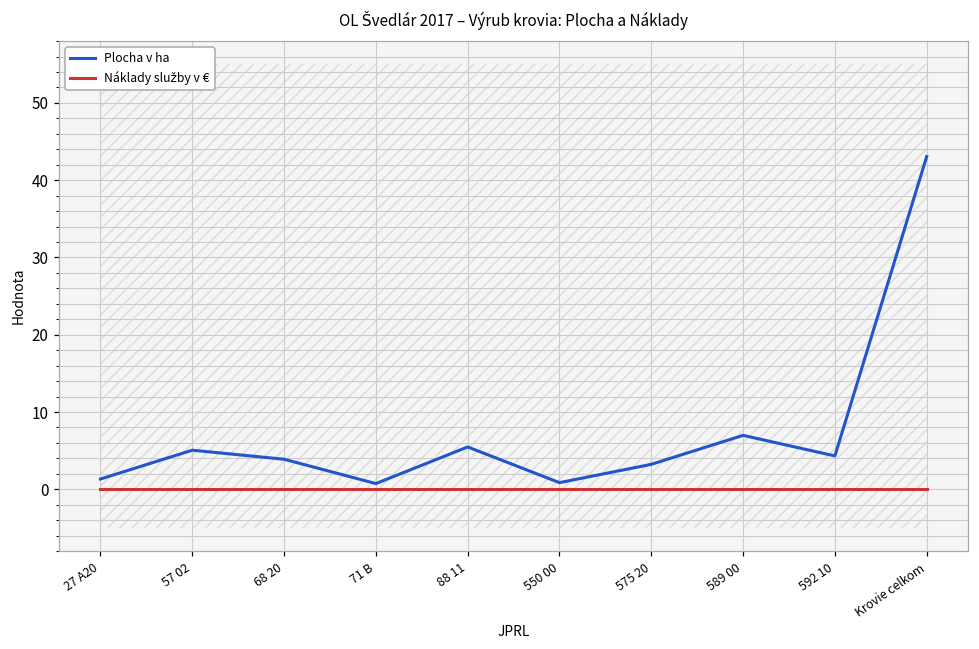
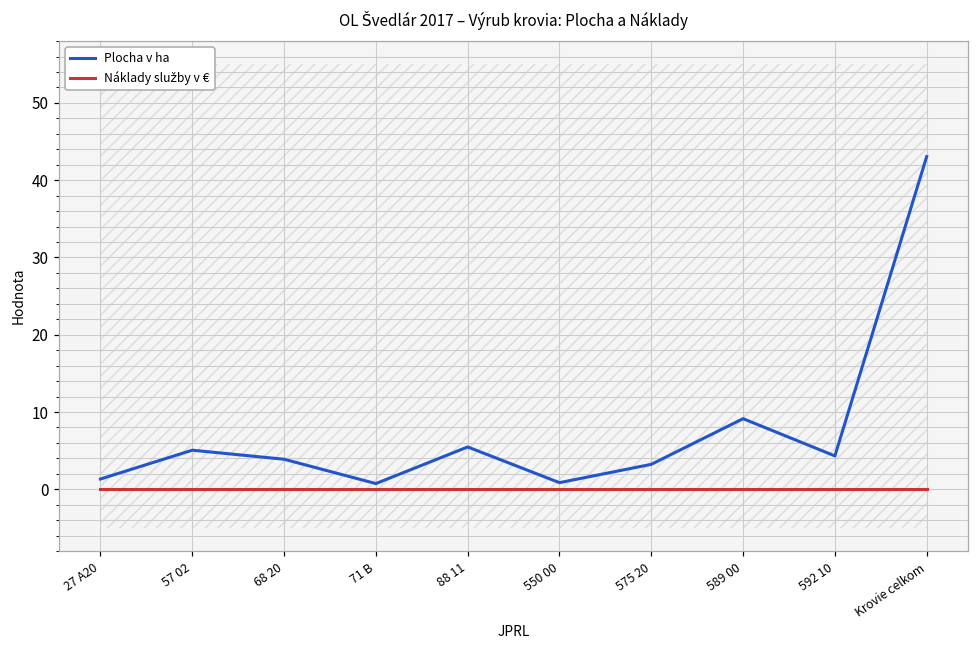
  {
    "Plocha v ha": {
      "27 A20": 1,
      "57 02": 5,
      "68 20": 4,
      "71 B": 1,
      "88 11": 5,
      "550 00": 1,
      "575 20": 3,
-     "589 00": 7,
+     "589 00": 9,
      "592 10": 4,
      "Krovie celkom": 43
    },
    "Náklady služby v €": {
      "27 A20": 0,
      "57 02": 0,
      "68 20": 0,
      "71 B": 0,
      "88 11": 0,
      "550 00": 0,
      "575 20": 0,
      "589 00": 0,
      "592 10": 0,
      "Krovie celkom": 0
    }
  }
